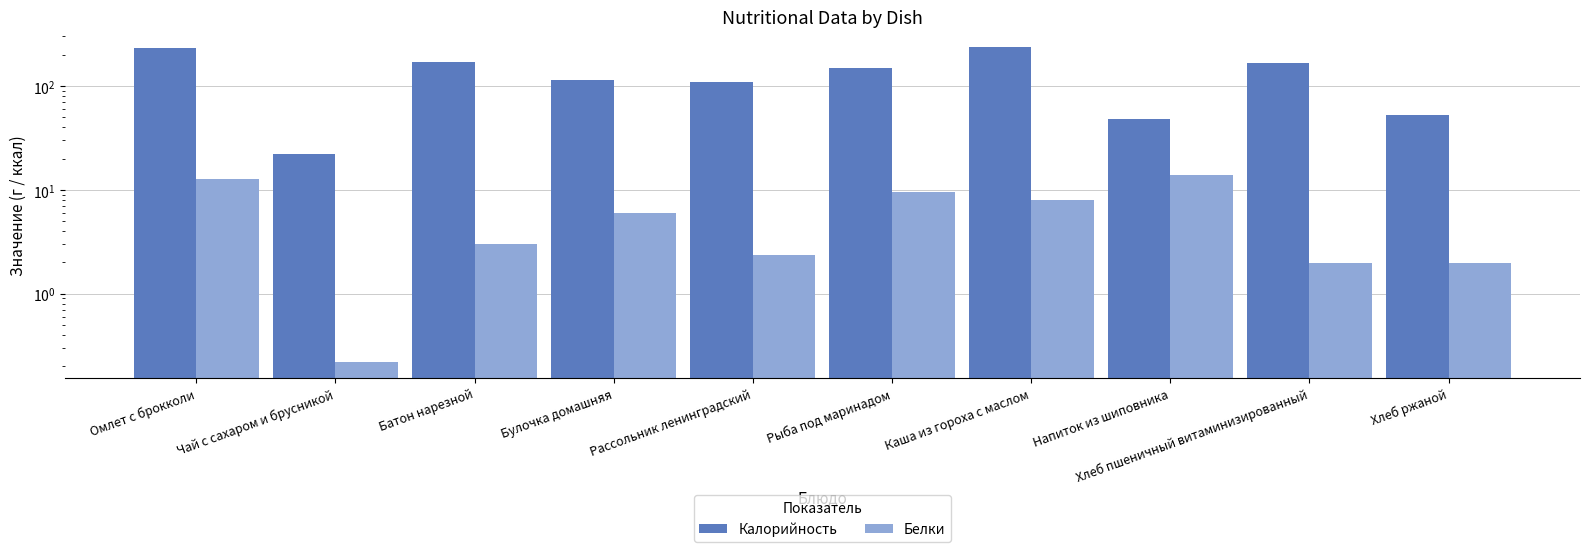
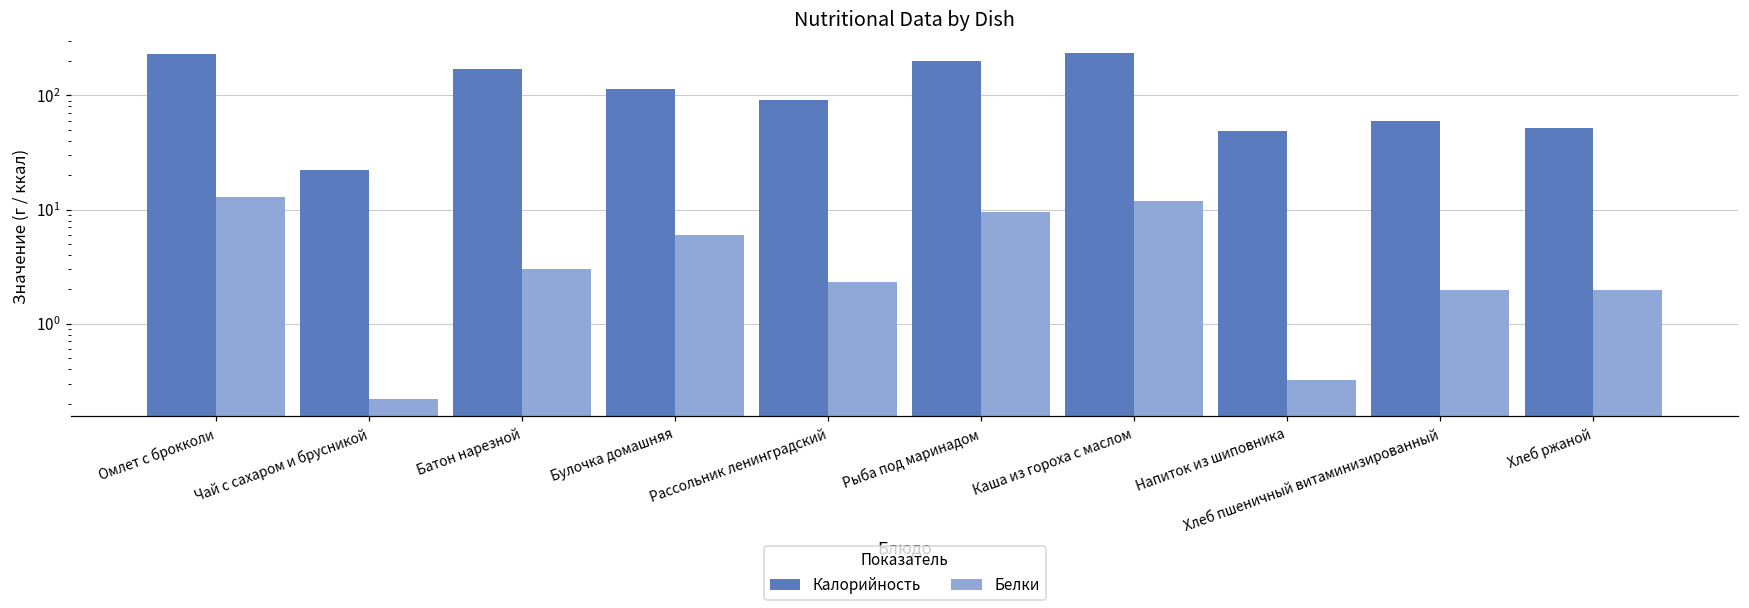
  {
    "Калорийность": {
      "Омлет с брокколи": 230,
      "Чай с сахаром и брусникой": 22,
      "Батон нарезной": 170,
      "Булочка домашняя": 110,
-     "Рассольник ленинградский": 110,
-     "Рыба под маринадом": 150,
+     "Рассольник ленинградский": 90,
+     "Рыба под маринадом": 200,
      "Каша из гороха с маслом": 240,
      "Напиток из шиповника": 50,
-     "Хлеб пшеничный витаминизированный": 170,
+     "Хлеб пшеничный витаминизированный": 60,
      "Хлеб ржаной": 50
    },
    "Белки": {
      "Омлет с брокколи": 13,
      "Чай с сахаром и брусникой": 0.22,
      "Батон нарезной": 3.0,
      "Булочка домашняя": 6,
      "Рассольник ленинградский": 2.3,
      "Рыба под маринадом": 10,
-     "Каша из гороха с маслом": 8,
-     "Напиток из шиповника": 14,
+     "Каша из гороха с маслом": 12,
+     "Напиток из шиповника": 0.32,
      "Хлеб пшеничный витаминизированный": 2.0,
      "Хлеб ржаной": 2.0
    }
  }
